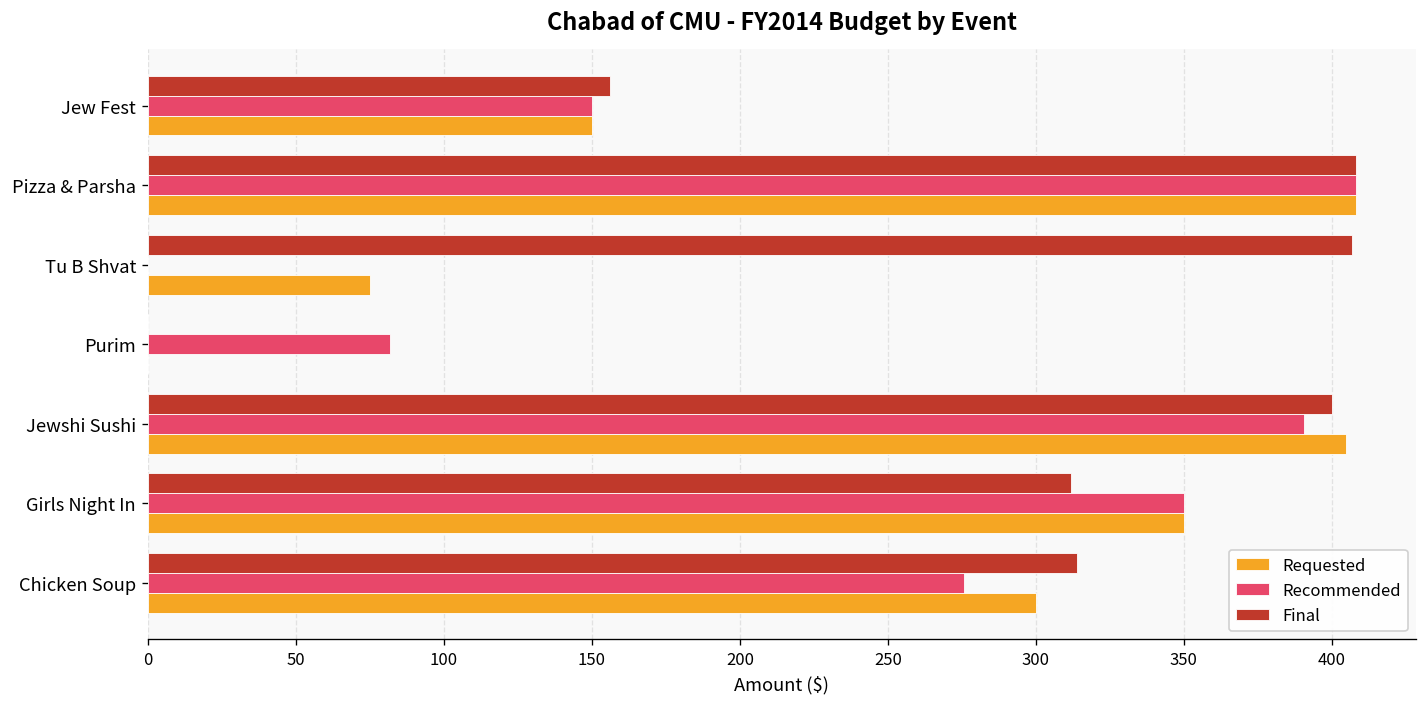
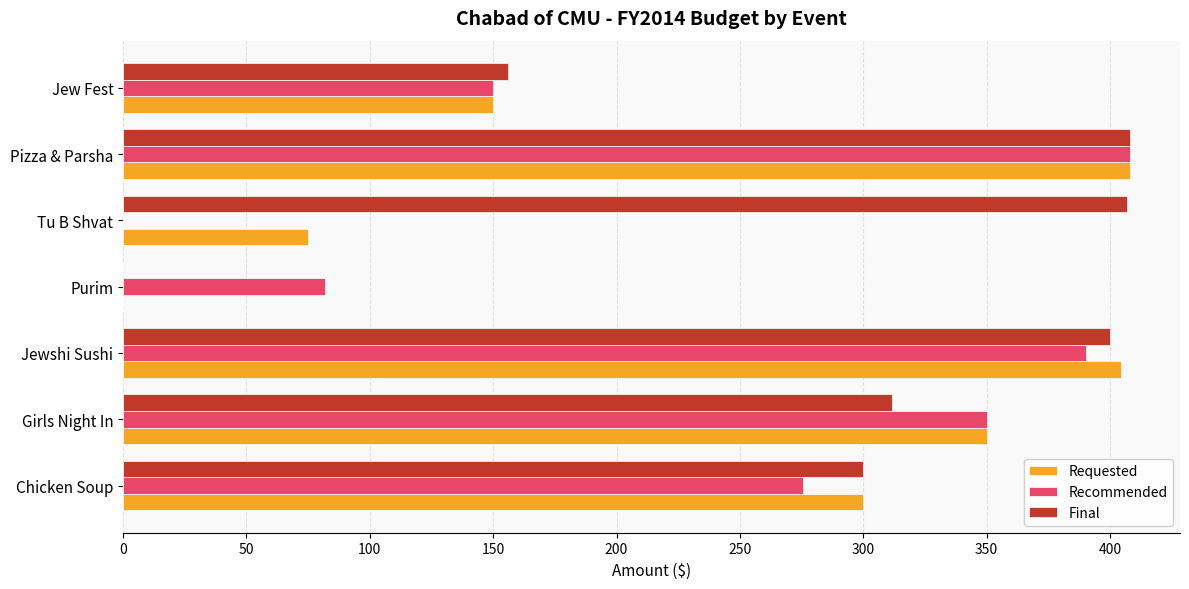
  {
    "Requested": {
      "Jew Fest": 150,
      "Pizza & Parsha": 408,
      "Tu B Shvat": 75,
      "Purim": 0,
      "Jewshi Sushi": 405,
      "Girls Night In": 350,
      "Chicken Soup": 300
    },
    "Recommended": {
      "Jew Fest": 150,
      "Pizza & Parsha": 408,
      "Tu B Shvat": 0,
      "Purim": 82,
      "Jewshi Sushi": 391,
      "Girls Night In": 350,
      "Chicken Soup": 276
    },
    "Final": {
      "Jew Fest": 156,
      "Pizza & Parsha": 408,
      "Tu B Shvat": 407,
      "Purim": 0,
      "Jewshi Sushi": 400,
      "Girls Night In": 312,
-     "Chicken Soup": 314
+     "Chicken Soup": 300
    }
  }
